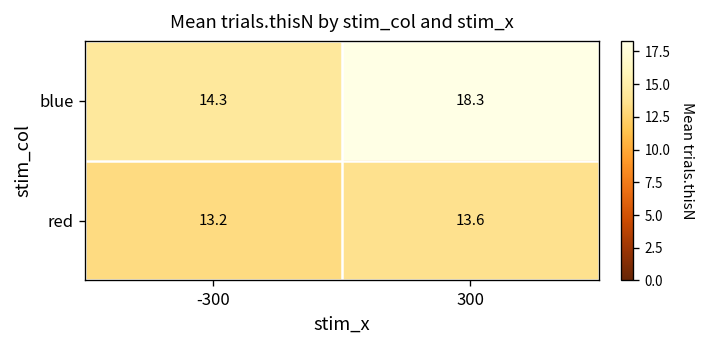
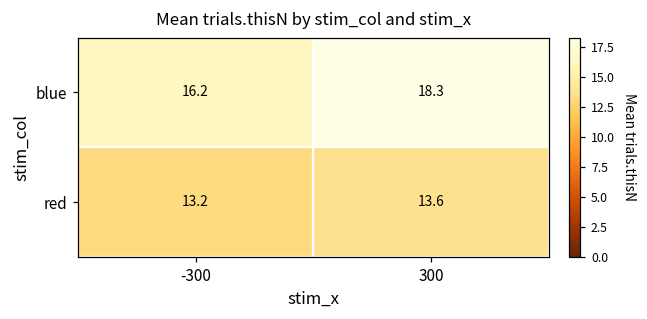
  {
    "blue": {
-     "-300": 14.3,
+     "-300": 16.2,
      "300": 18.3
    },
    "red": {
      "-300": 13.2,
      "300": 13.6
    }
  }
